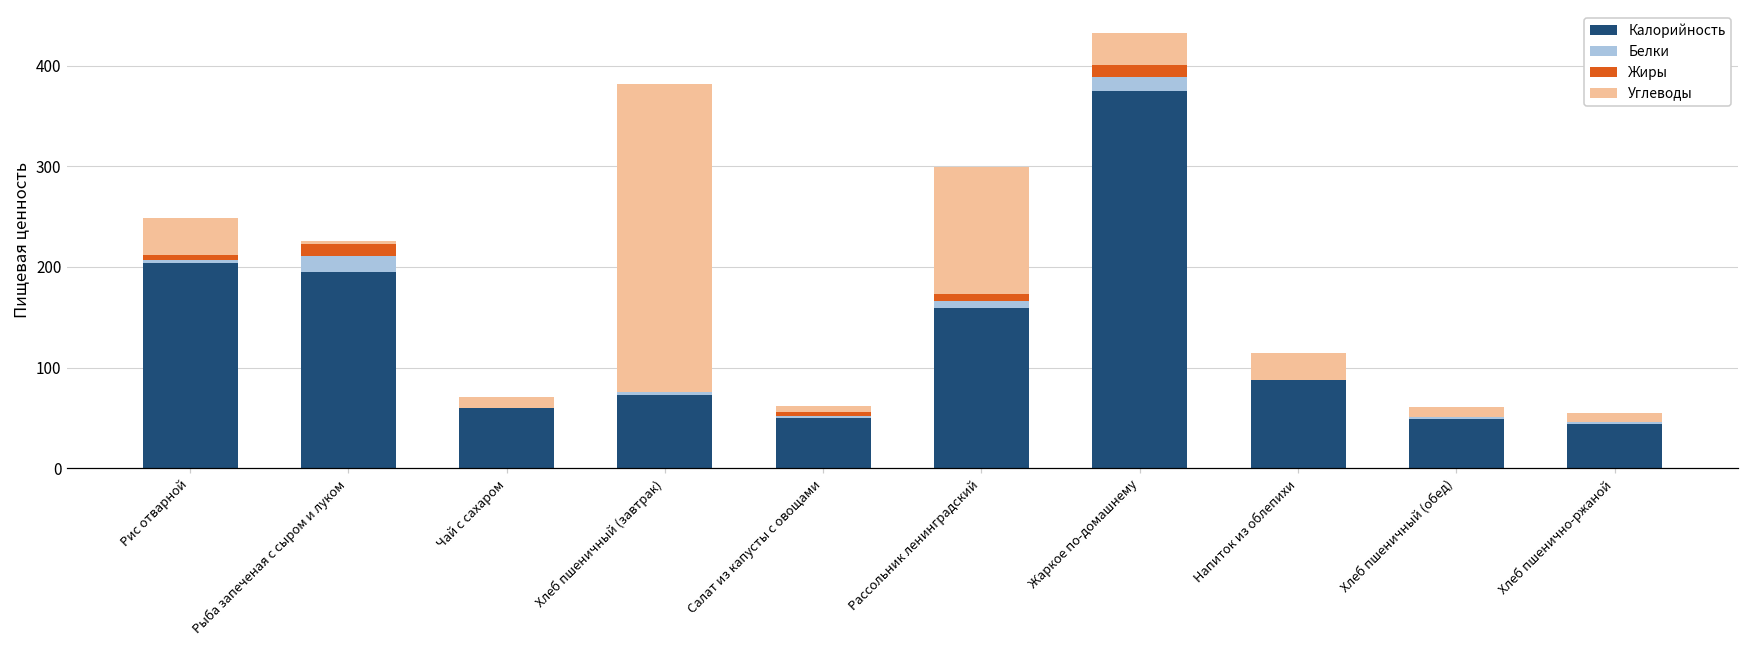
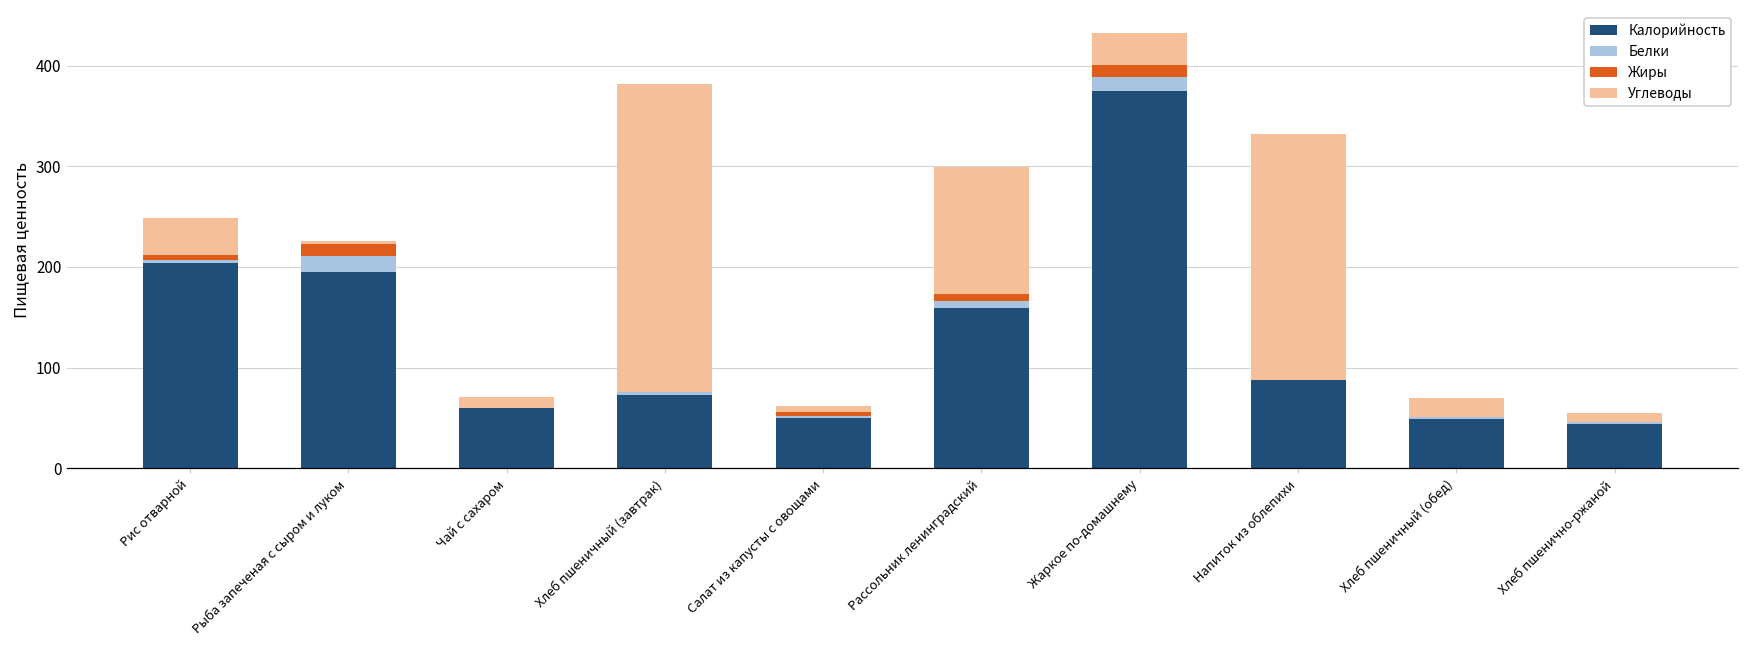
  {
    "Калорийность": {
      "Рис отварной": 200,
      "Рыба запеченая с сыром и луком": 200,
      "Чай с сахаром": 60,
      "Хлеб пшеничный (завтрак)": 70,
      "Салат из капусты с овощами": 50,
      "Рассольник ленинградский": 160,
      "Жаркое по-домашнему": 380,
      "Напиток из облепихи": 90,
      "Хлеб пшеничный (обед)": 50,
      "Хлеб пшенично-ржаной": 40
    },
    "Белки": {
      "Рис отварной": 0,
      "Рыба запеченая с сыром и луком": 20,
      "Чай с сахаром": 0,
      "Рассольник ленинградский": 10,
      "Жаркое по-домашнему": 10,
      "Напиток из облепихи": 0
    },
    "Жиры": {
      "Рис отварной": 0,
      "Рыба запеченая с сыром и луком": 10,
      "Чай с сахаром": 0,
      "Салат из капусты с овощами": 0,
      "Рассольник ленинградский": 10,
      "Жаркое по-домашнему": 10,
      "Напиток из облепихи": 0
    },
    "Углеводы": {
      "Рис отварной": 40,
      "Рыба запеченая с сыром и луком": 0,
      "Чай с сахаром": 10,
      "Хлеб пшеничный (завтрак)": 310,
      "Салат из капусты с овощами": 10,
      "Рассольник ленинградский": 130,
      "Жаркое по-домашнему": 30,
-     "Напиток из облепихи": 30,
-     "Хлеб пшеничный (обед)": 10,
+     "Напиток из облепихи": 240,
+     "Хлеб пшеничный (обед)": 20,
      "Хлеб пшенично-ржаной": 10
    }
  }
